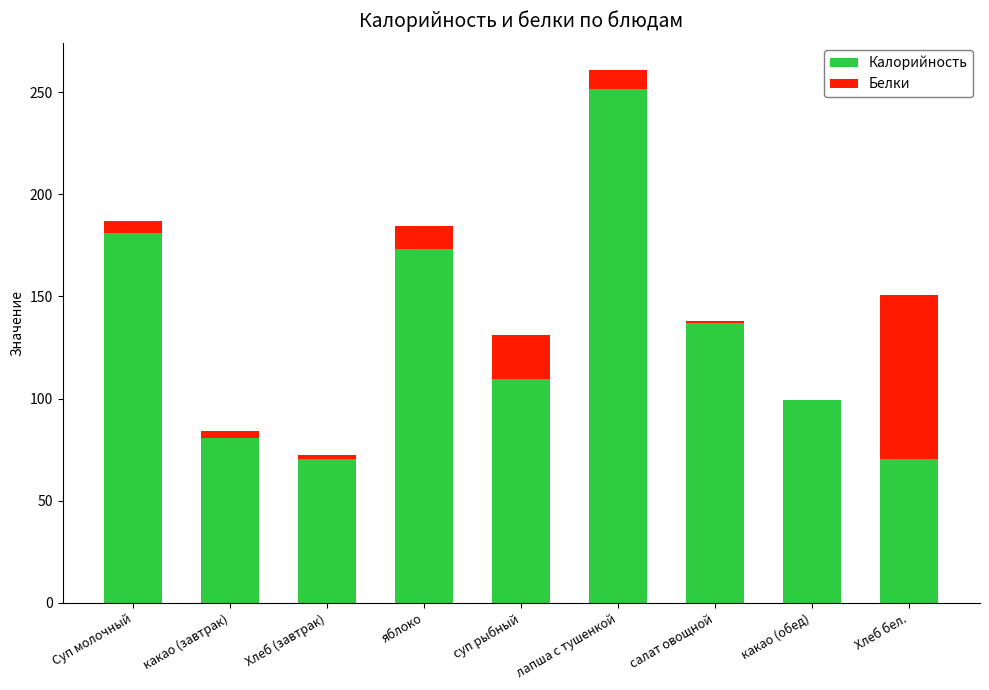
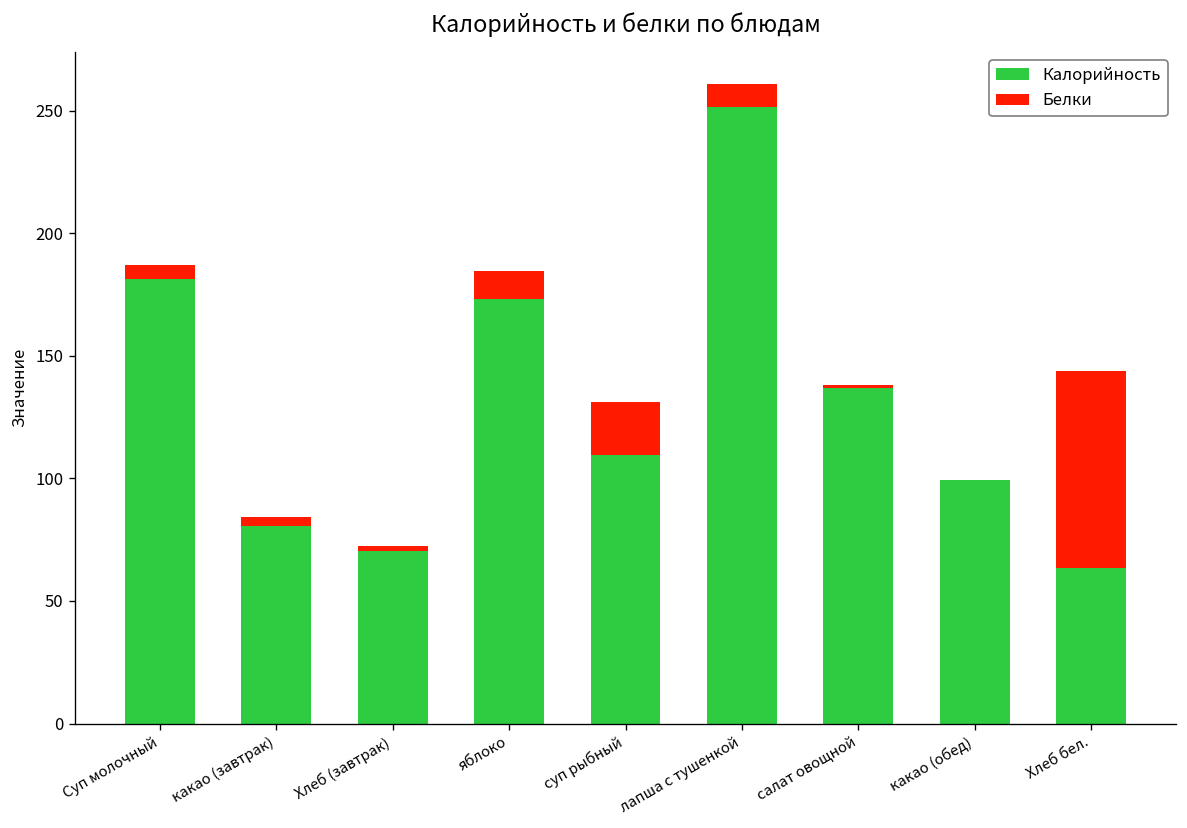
  {
    "Калорийность": {
      "Суп молочный": 181,
      "какао (завтрак)": 81,
      "Хлеб (завтрак)": 70,
      "яблоко": 173,
      "суп рыбный": 110,
      "лапша с тушенкой": 251,
      "салат овощной": 137,
      "какао (обед)": 99,
-     "Хлеб бел.": 70
+     "Хлеб бел.": 63
    },
    "Белки": {
      "Суп молочный": 6,
      "какао (завтрак)": 4,
      "Хлеб (завтрак)": 2,
      "яблоко": 12,
      "суп рыбный": 22,
      "лапша с тушенкой": 9,
      "Хлеб бел.": 80
    }
  }
